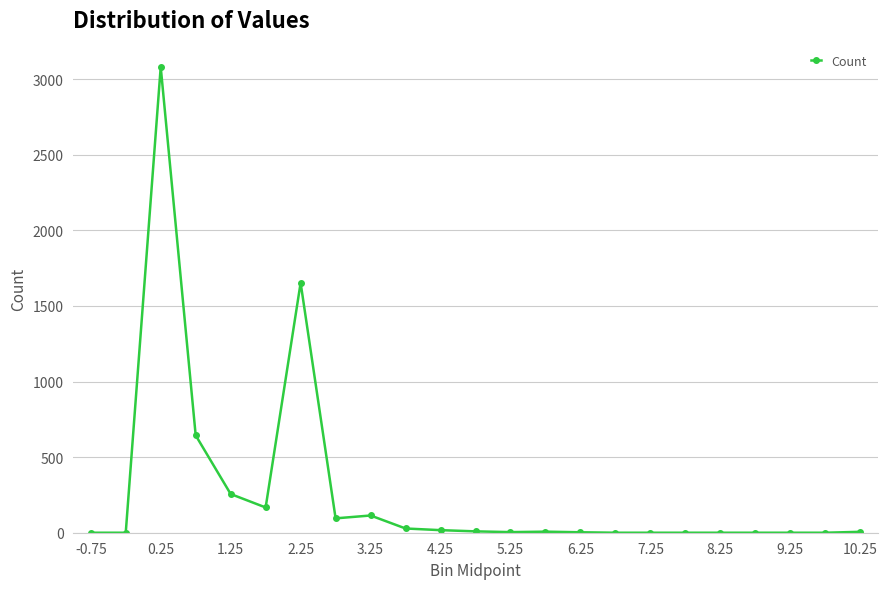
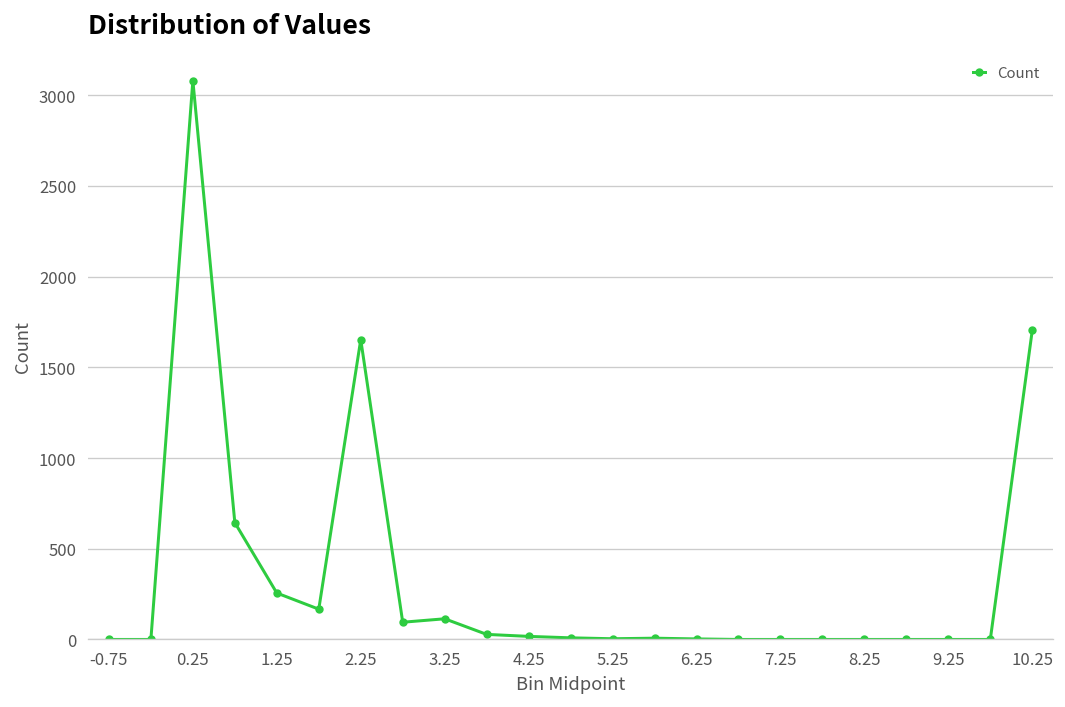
  {
    "-0.75": 0,
    "0.25": 3080,
    "1.25": 260,
    "2.25": 1650,
    "3.25": 110,
    "4.25": 20,
    "5.25": 0,
    "6.25": 0,
    "7.25": 0,
    "8.25": 0,
    "9.25": 0,
-   "10.25": 10
+   "10.25": 1710
  }
